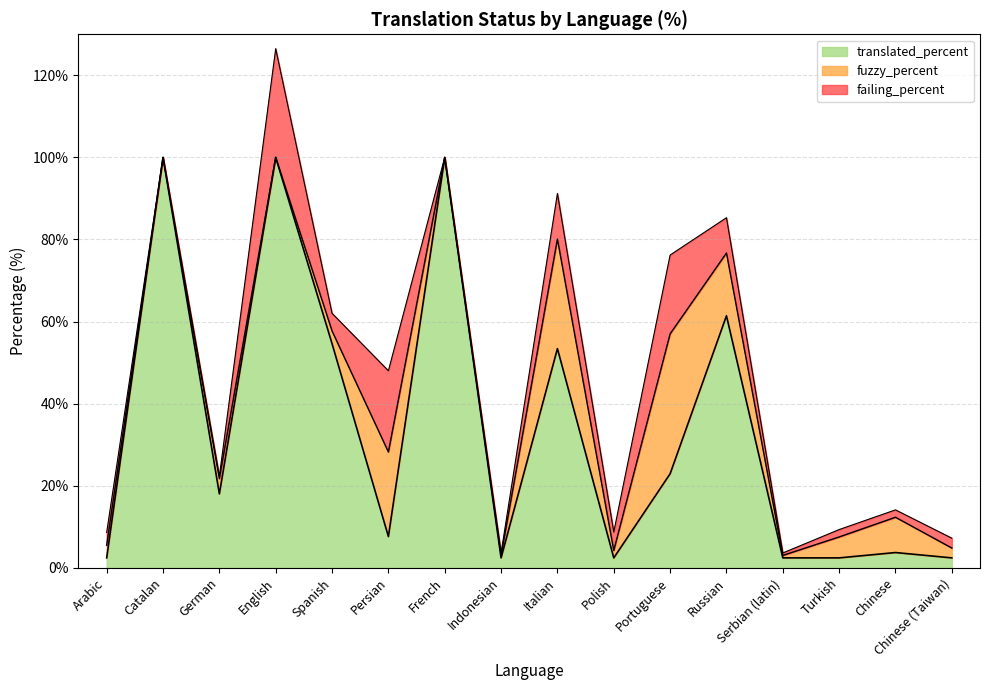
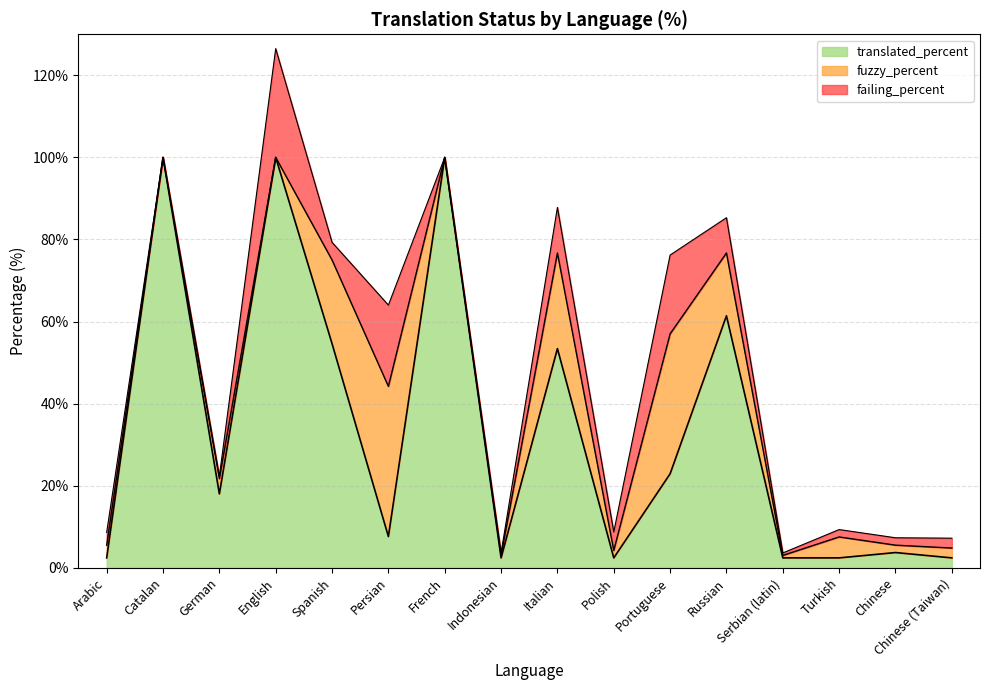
  {
    "translated_percent": {
      "Arabic": "2%",
      "German": "18%",
      "Spanish": "55%",
      "Persian": "8%",
      "Italian": "53%",
      "Polish": "2%",
      "Portuguese": "23%",
      "Russian": "61%",
      "Turkish": "2%",
      "Chinese": "4%",
      "Chinese (Taiwan)": "2%"
    },
    "fuzzy_percent": {
      "Arabic": "3%",
-     "Spanish": "3%",
-     "Persian": "21%",
-     "Italian": "27%",
+     "Spanish": "20%",
+     "Persian": "37%",
+     "Italian": "23%",
      "Polish": "2%",
      "Portuguese": "34%",
      "Russian": "15%",
      "Turkish": "5%",
-     "Chinese": "9%",
+     "Chinese": "2%",
      "Chinese (Taiwan)": "2%"
    },
    "failing_percent": {
      "Arabic": "3%",
      "English": "27%",
      "Spanish": "4%",
      "Persian": "20%",
      "Italian": "11%",
      "Polish": "4%",
      "Portuguese": "19%",
      "Russian": "9%",
      "Turkish": "2%",
      "Chinese": "2%",
      "Chinese (Taiwan)": "2%"
    }
  }
